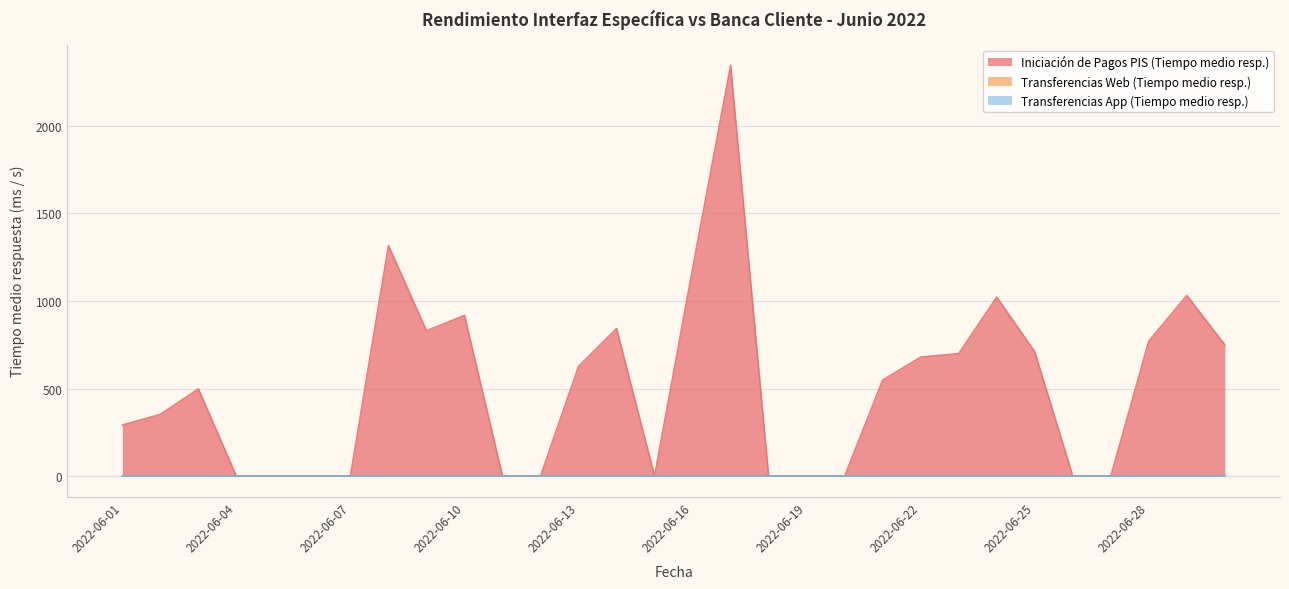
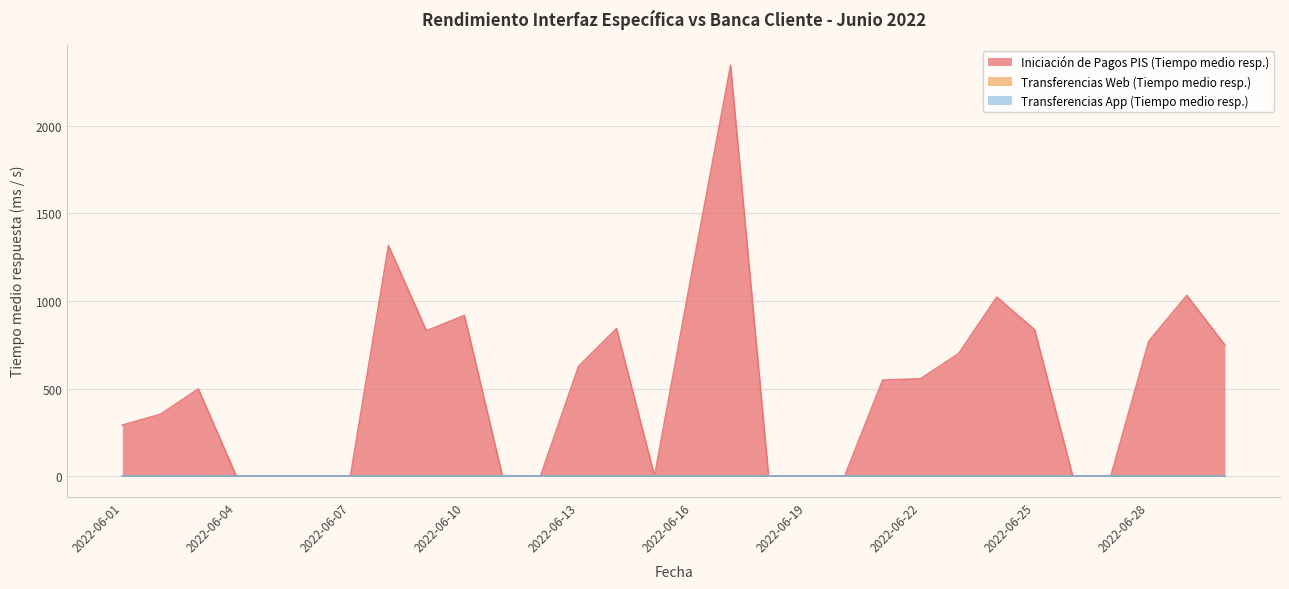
  {
    "Iniciación de Pagos PIS (Tiempo medio resp.)": {
      "2022-06-01": 290,
      "2022-06-10": 920,
      "2022-06-13": 630,
      "2022-06-16": 1190,
-     "2022-06-22": 680,
-     "2022-06-25": 710,
+     "2022-06-22": 560,
+     "2022-06-25": 840,
      "2022-06-28": 770
    },
    "Transferencias App (Tiempo medio resp.)": {
      "2022-06-01": 0,
      "2022-06-10": 0,
      "2022-06-13": 0,
      "2022-06-16": 0,
      "2022-06-22": 0,
      "2022-06-25": 0,
      "2022-06-28": 0
    }
  }
